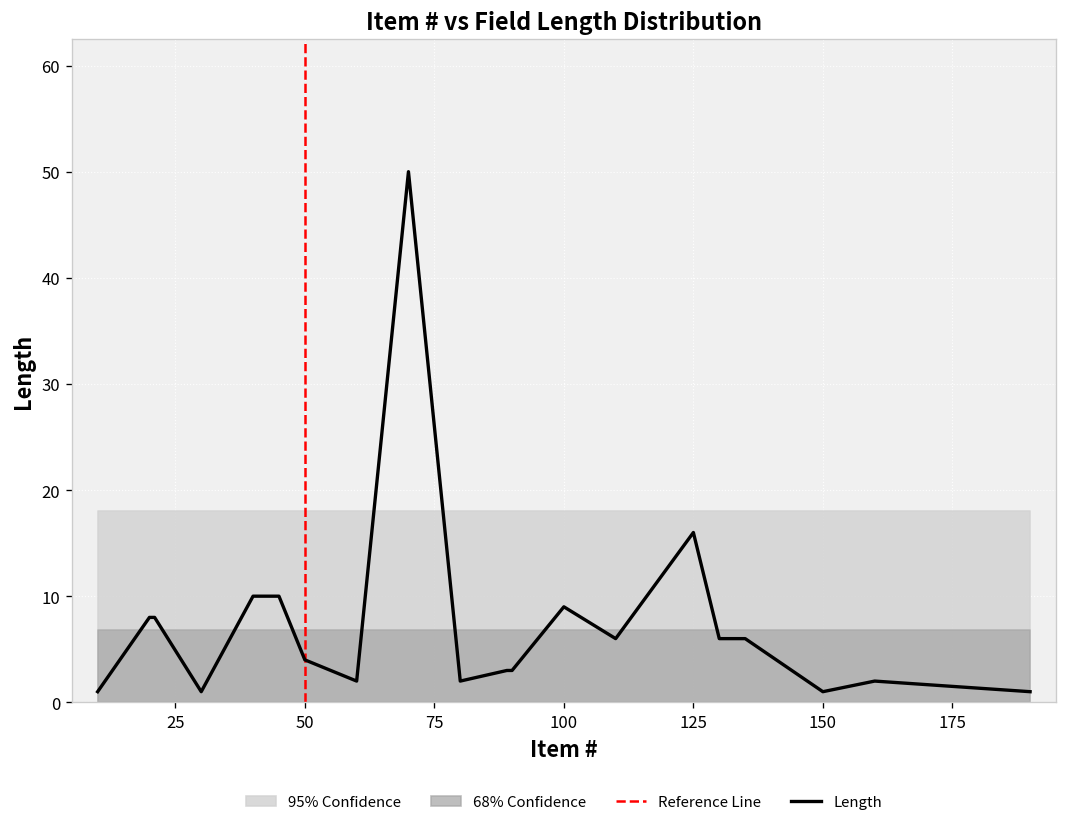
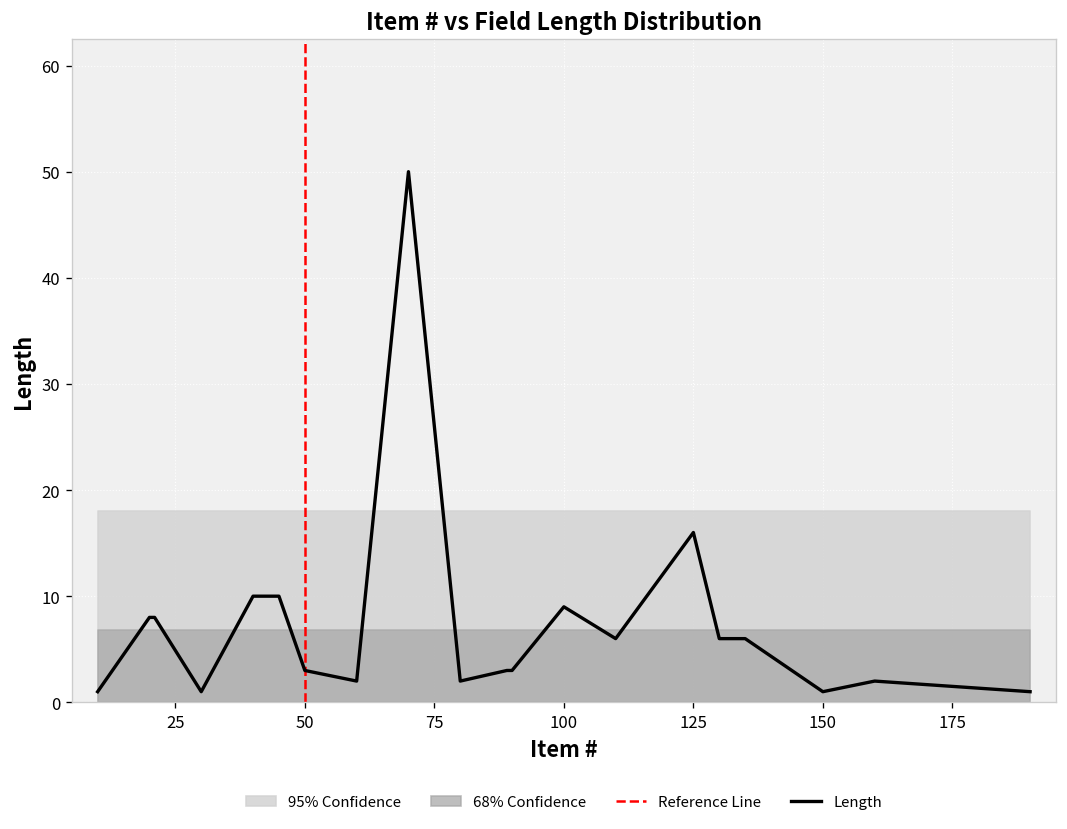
  {
    "Length": {
-     "50": 4,
+     "50": 3,
      "100": 9,
      "125": 16,
      "150": 1
    }
  }
